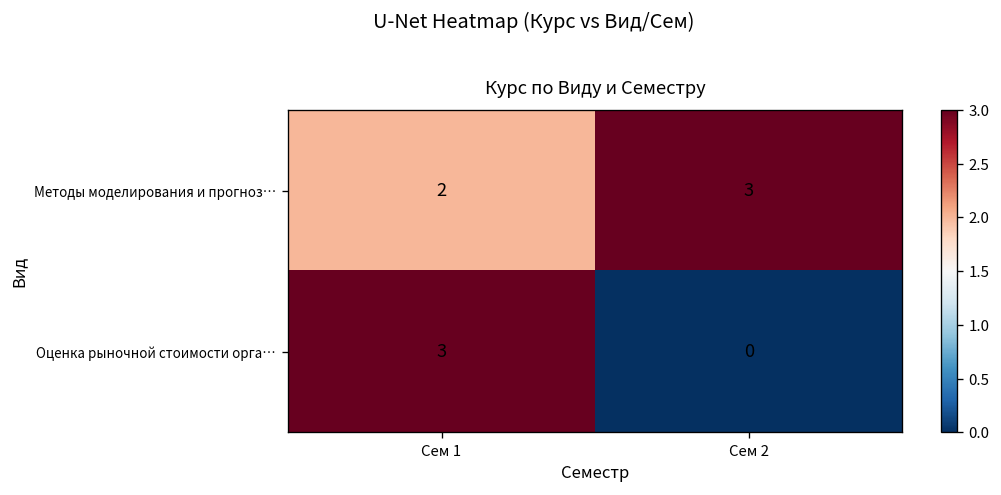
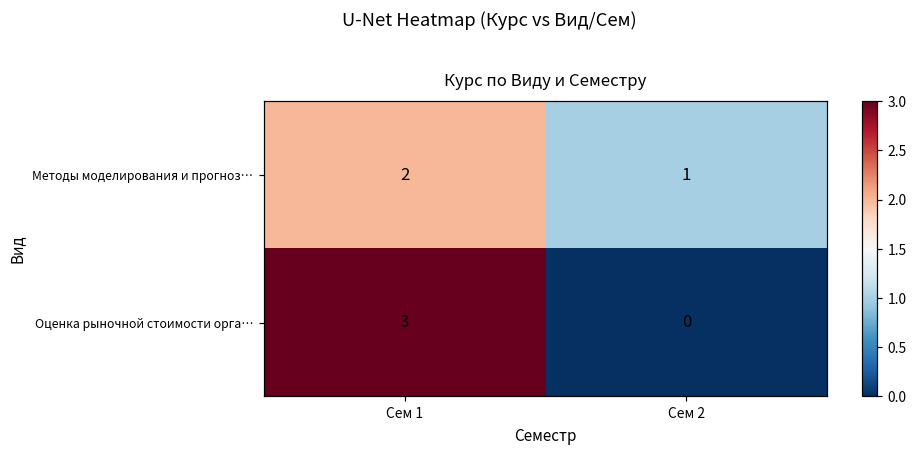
  {
    "Методы моделирования и прогноз…": {
      "Сем 1": 2,
-     "Сем 2": 3
+     "Сем 2": 1
    },
    "Оценка рыночной стоимости орга…": {
      "Сем 1": 3,
      "Сем 2": 0
    }
  }
